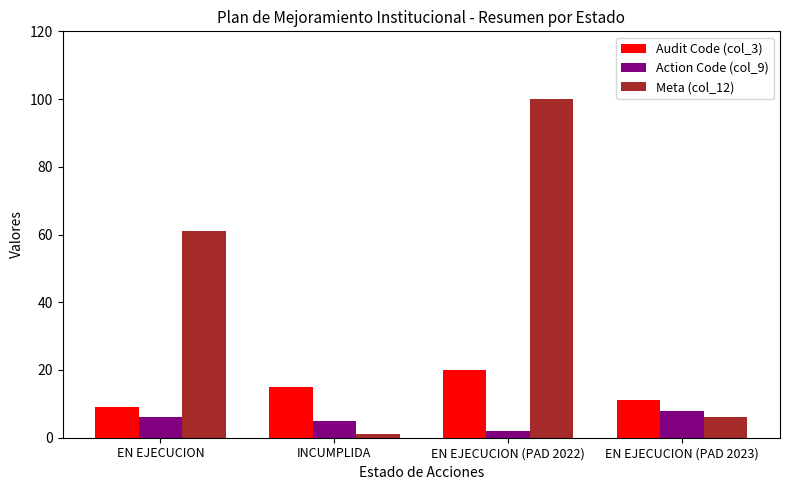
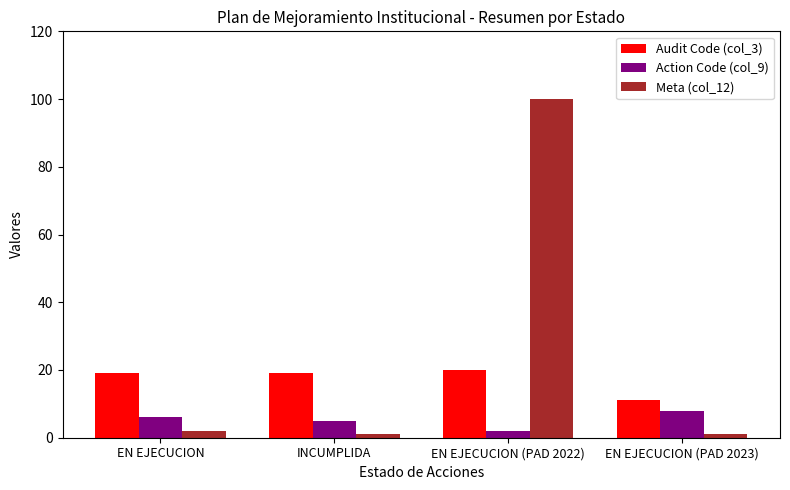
  {
    "Audit Code (col_3)": {
-     "EN EJECUCION": 9,
-     "INCUMPLIDA": 15,
+     "EN EJECUCION": 19,
+     "INCUMPLIDA": 19,
      "EN EJECUCION (PAD 2022)": 20,
      "EN EJECUCION (PAD 2023)": 11
    },
    "Action Code (col_9)": {
      "EN EJECUCION": 6,
      "INCUMPLIDA": 5,
      "EN EJECUCION (PAD 2022)": 2,
      "EN EJECUCION (PAD 2023)": 8
    },
    "Meta (col_12)": {
-     "EN EJECUCION": 61,
+     "EN EJECUCION": 2,
      "INCUMPLIDA": 1,
      "EN EJECUCION (PAD 2022)": 100,
-     "EN EJECUCION (PAD 2023)": 6
+     "EN EJECUCION (PAD 2023)": 1
    }
  }
